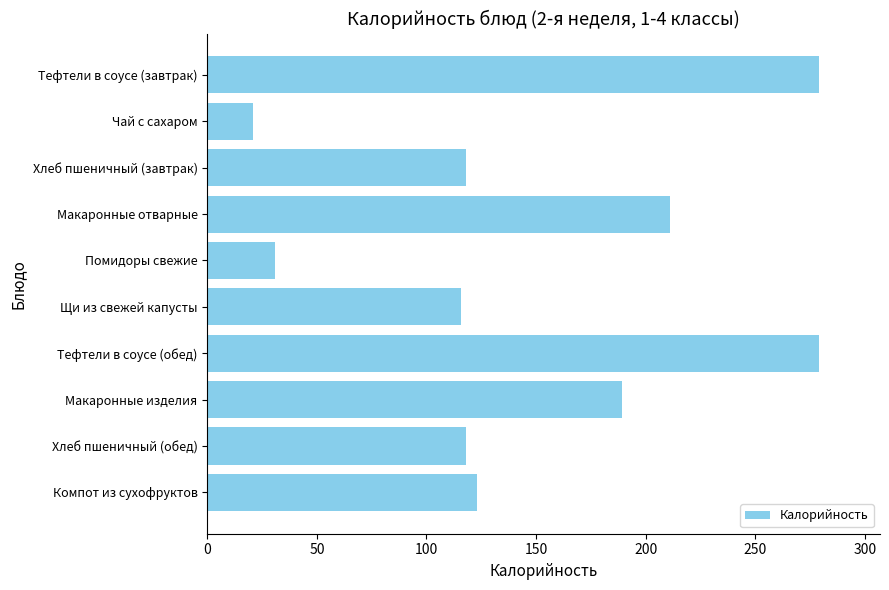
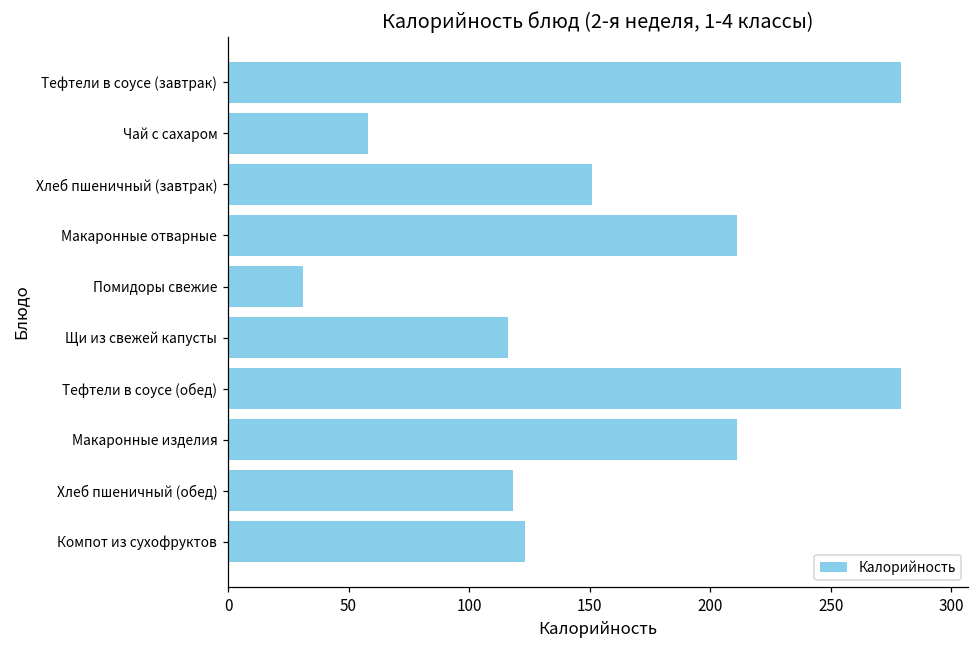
  {
    "Тефтели в соусе (завтрак)": 279,
-   "Чай с сахаром": 21,
-   "Хлеб пшеничный (завтрак)": 118,
+   "Чай с сахаром": 58,
+   "Хлеб пшеничный (завтрак)": 151,
    "Макаронные отварные": 211,
    "Помидоры свежие": 31,
    "Щи из свежей капусты": 116,
    "Тефтели в соусе (обед)": 279,
-   "Макаронные изделия": 189,
+   "Макаронные изделия": 211,
    "Хлеб пшеничный (обед)": 118,
    "Компот из сухофруктов": 123
  }
